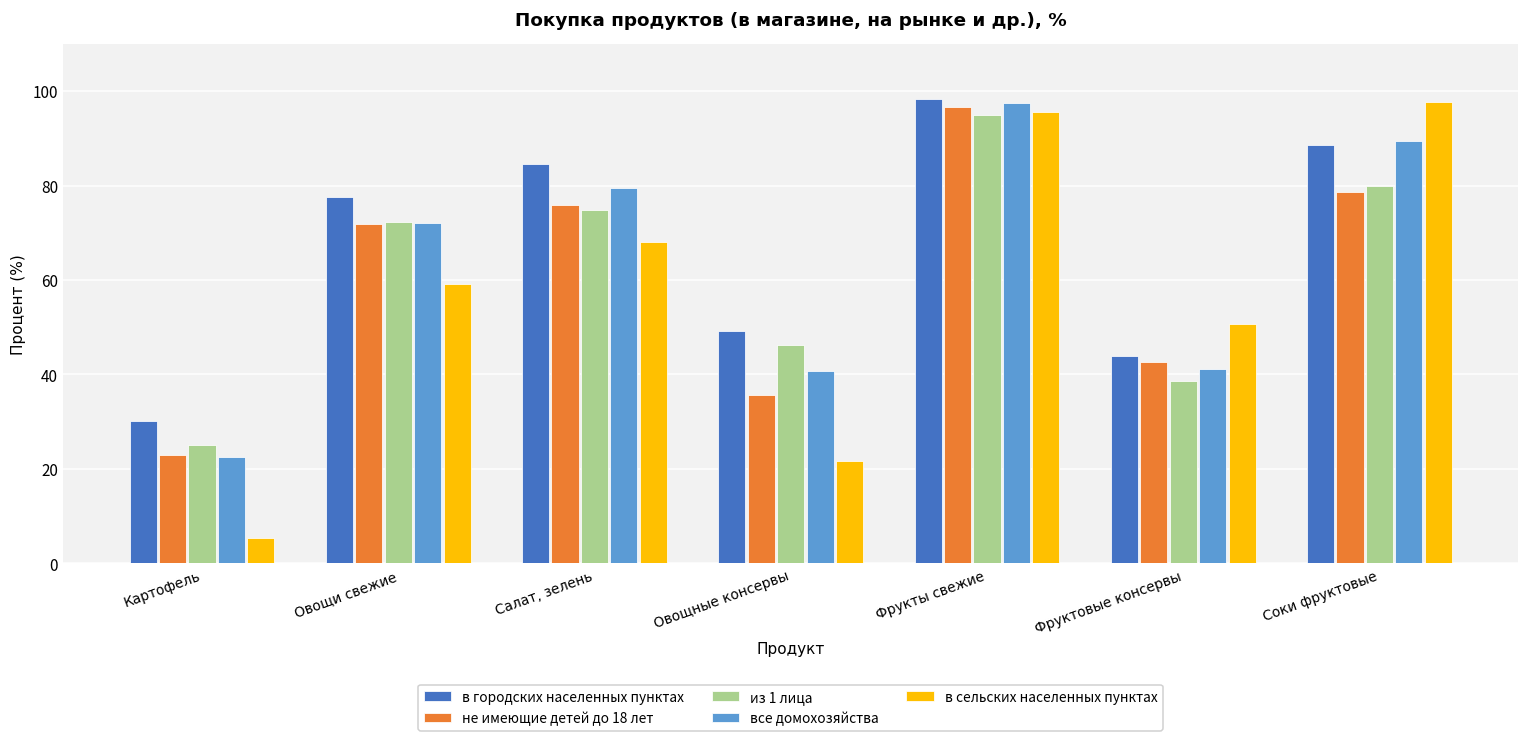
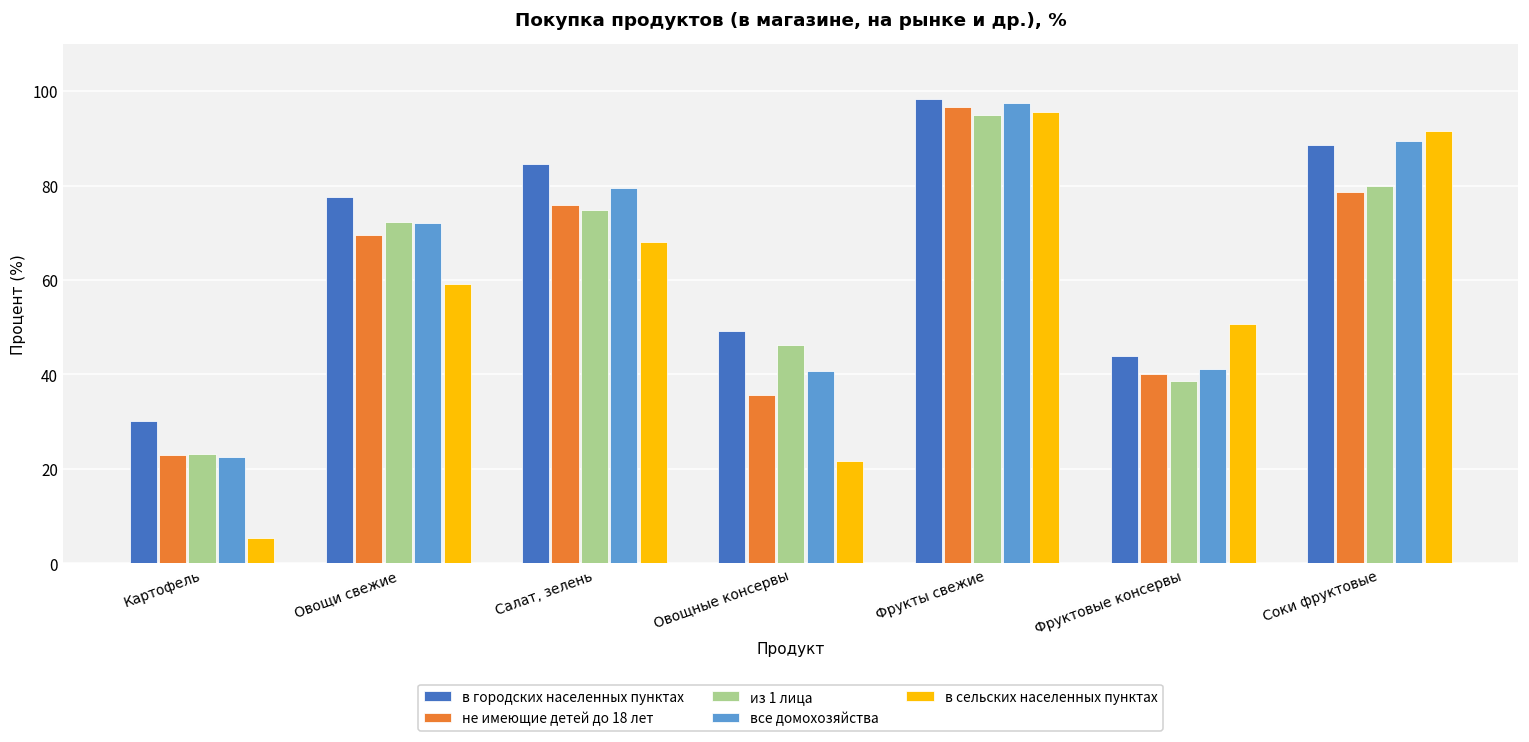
  {
    "не имеющие детей до 18 лет": {
      "Картофель": 23,
-     "Овощи свежие": 72,
+     "Овощи свежие": 69,
      "Салат, зелень": 76,
      "Овощные консервы": 36,
      "Фрукты свежие": 97,
-     "Фруктовые консервы": 43,
+     "Фруктовые консервы": 40,
      "Соки фруктовые": 79
    },
    "из 1 лица": {
-     "Картофель": 25,
+     "Картофель": 23,
      "Овощи свежие": 72,
      "Салат, зелень": 75,
      "Овощные консервы": 46,
      "Фрукты свежие": 95,
      "Фруктовые консервы": 39,
      "Соки фруктовые": 80
    },
    "в сельских населенных пунктах": {
      "Картофель": 5,
      "Овощи свежие": 59,
      "Салат, зелень": 68,
      "Овощные консервы": 22,
      "Фрукты свежие": 96,
      "Фруктовые консервы": 51,
-     "Соки фруктовые": 98
+     "Соки фруктовые": 91
    }
  }
